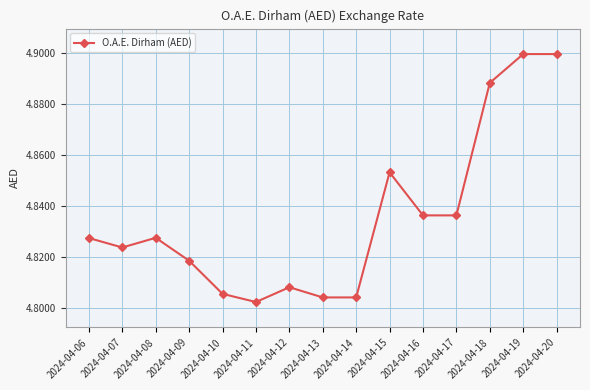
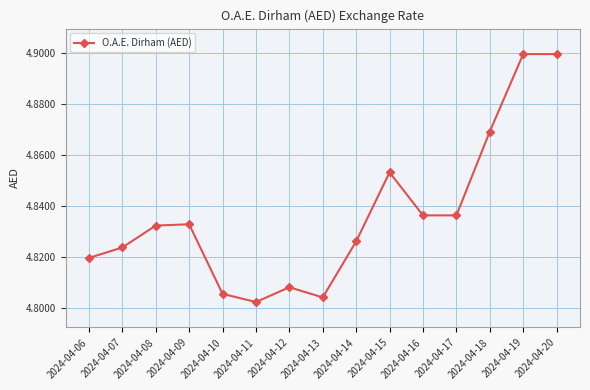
  {
-   "2024-04-06": 4.827,
+   "2024-04-06": 4.820,
    "2024-04-07": 4.824,
-   "2024-04-08": 4.827,
-   "2024-04-09": 4.818,
+   "2024-04-08": 4.832,
+   "2024-04-09": 4.833,
    "2024-04-10": 4.805,
    "2024-04-11": 4.802,
    "2024-04-12": 4.808,
    "2024-04-13": 4.804,
-   "2024-04-14": 4.804,
+   "2024-04-14": 4.826,
    "2024-04-15": 4.853,
    "2024-04-16": 4.836,
    "2024-04-17": 4.836,
-   "2024-04-18": 4.888,
+   "2024-04-18": 4.869,
    "2024-04-19": 4.900,
    "2024-04-20": 4.900
  }
